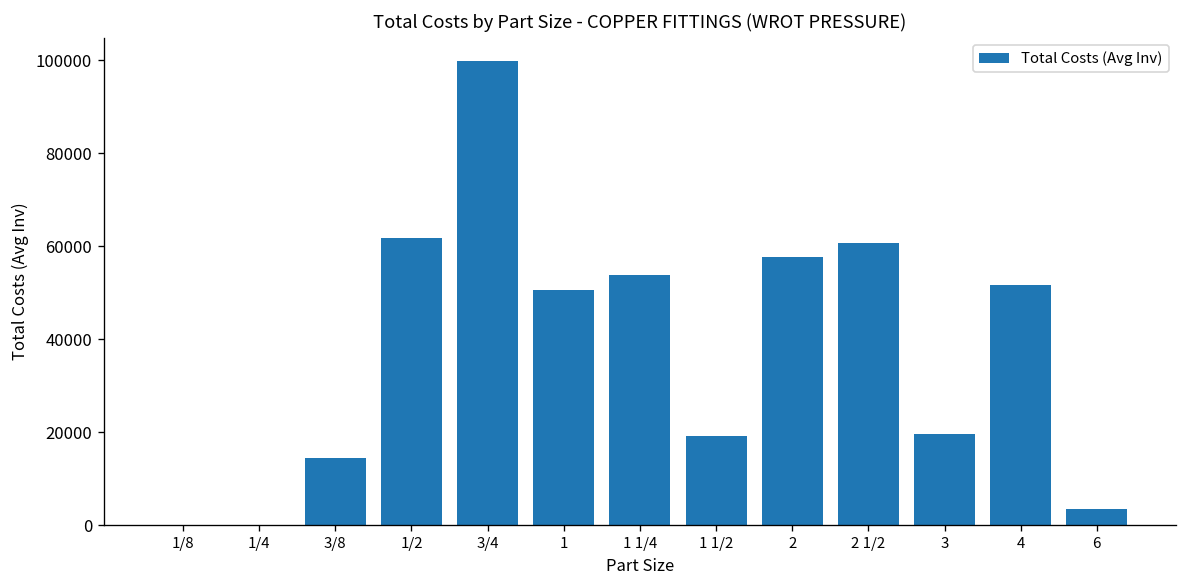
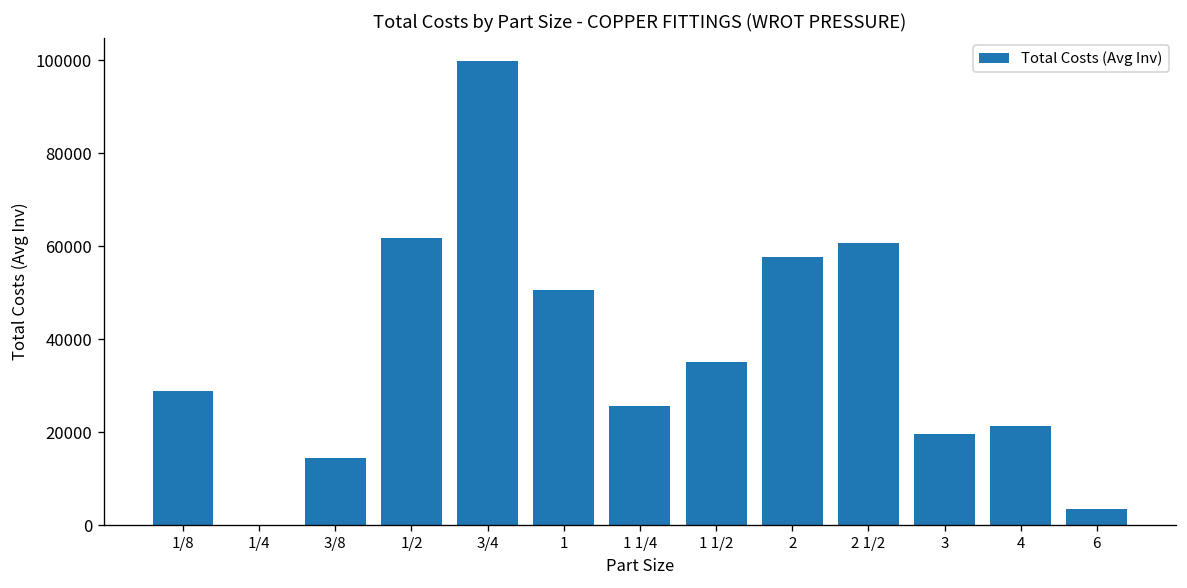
  {
-   "1/8": 0,
+   "1/8": 29000,
    "3/8": 14000,
    "1/2": 62000,
    "3/4": 100000,
    "1": 51000,
-   "1 1/4": 54000,
-   "1 1/2": 19000,
+   "1 1/4": 26000,
+   "1 1/2": 35000,
    "2": 58000,
    "2 1/2": 61000,
    "3": 20000,
-   "4": 52000,
+   "4": 21000,
    "6": 3000
  }
